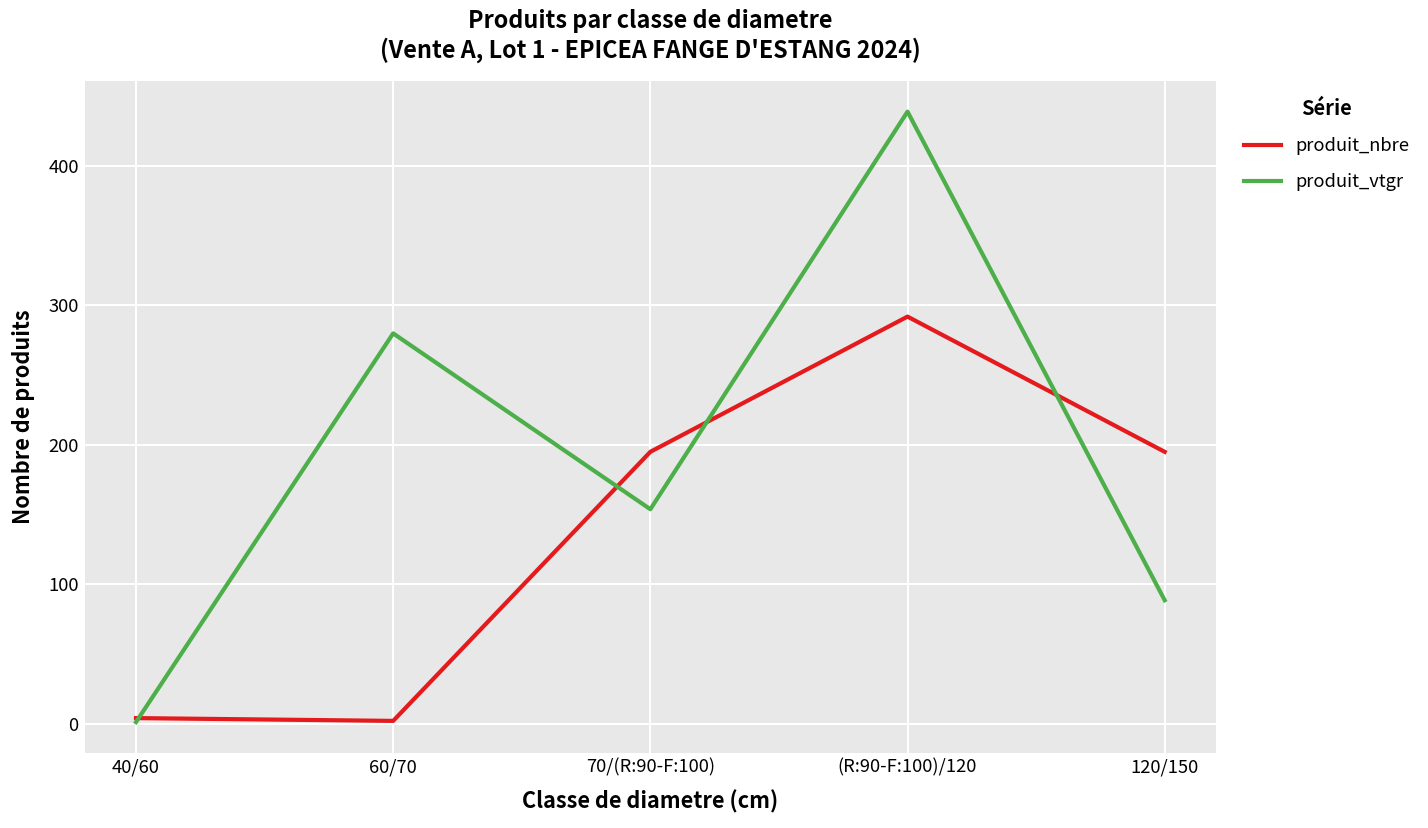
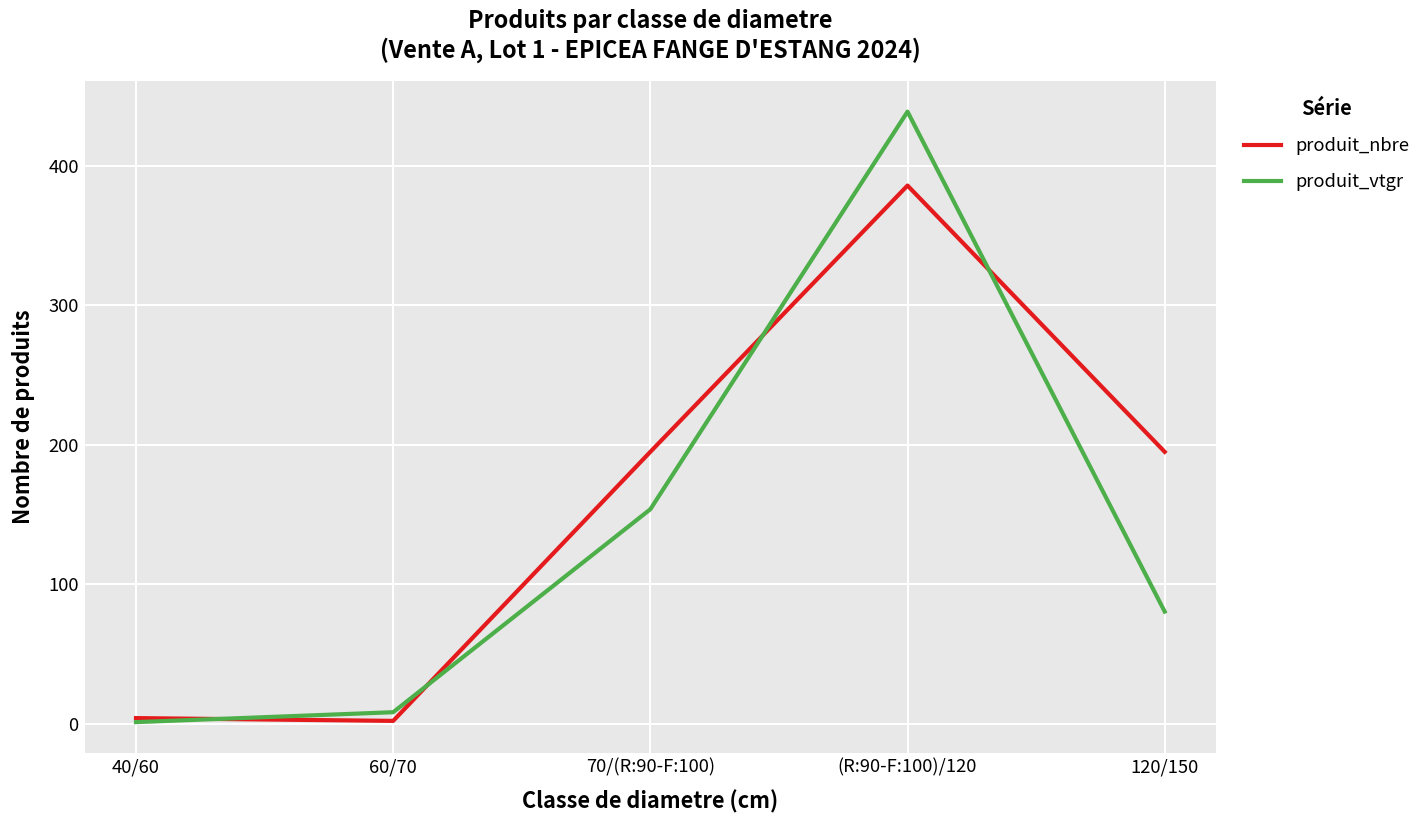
  {
    "produit_nbre": {
      "40/60": 4,
      "60/70": 2,
      "70/(R:90-F:100)": 195,
-     "(R:90-F:100)/120": 292,
+     "(R:90-F:100)/120": 386,
      "120/150": 195
    },
    "produit_vtgr": {
      "40/60": 1,
-     "60/70": 280,
+     "60/70": 8,
      "70/(R:90-F:100)": 154,
      "(R:90-F:100)/120": 439,
-     "120/150": 89
+     "120/150": 80
    }
  }
